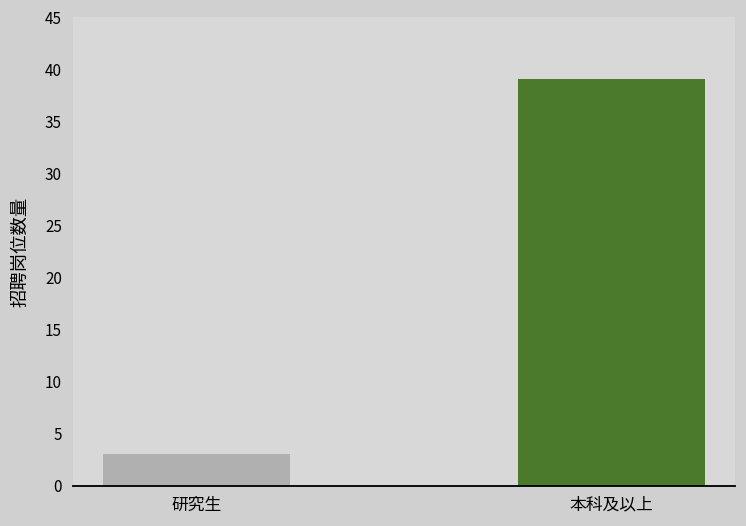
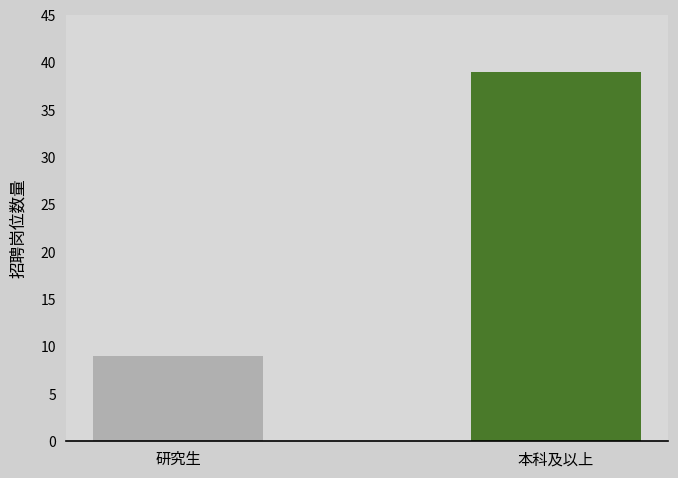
  {
-   "研究生": 3,
+   "研究生": 9,
    "本科及以上": 39
  }
